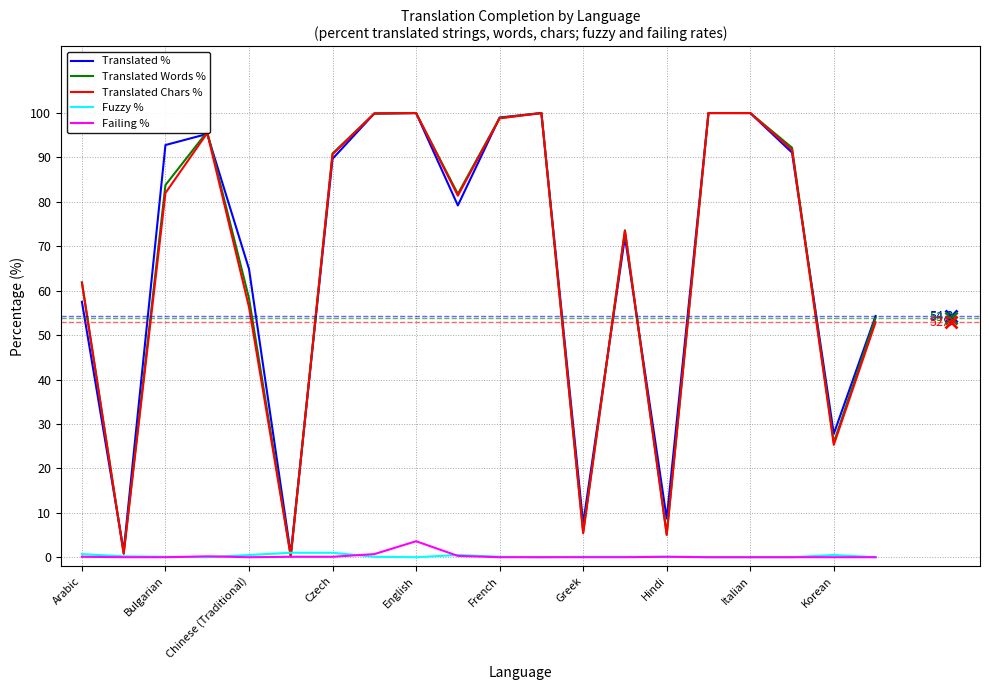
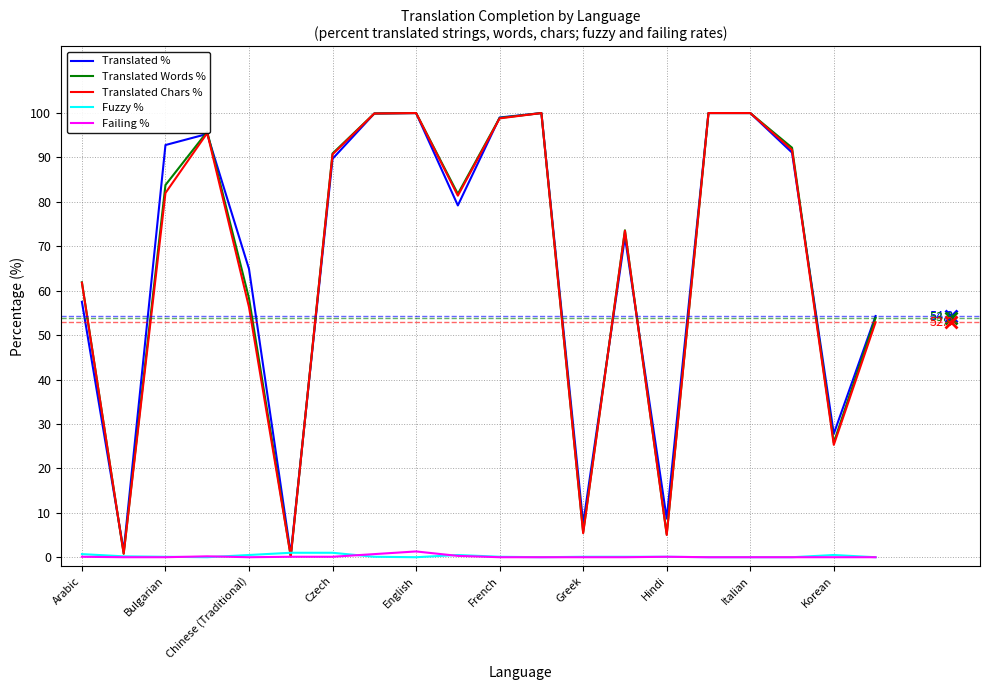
  {
    "Fuzzy %": {
      "Arabic": 1,
      "Czech": 1,
      "English": 0
    },
    "Failing %": {
      "Arabic": 0,
      "Czech": 0,
-     "English": 4
+     "English": 1
    }
  }
